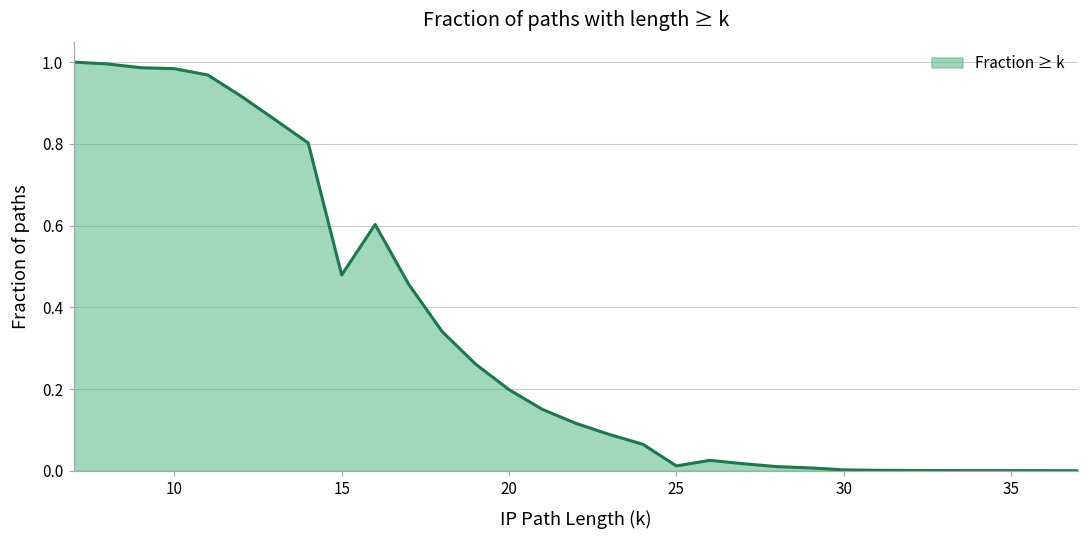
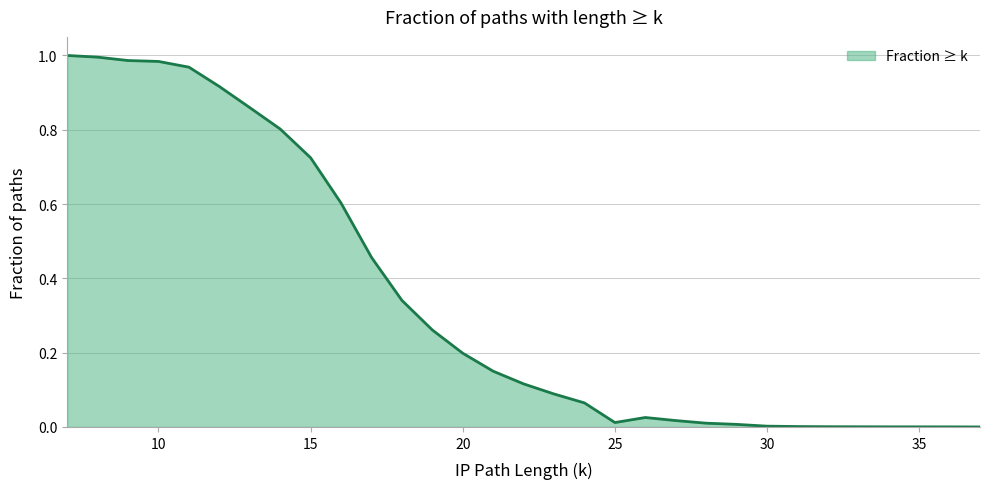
  {
    "10": 0.98,
-   "15": 0.48,
+   "15": 0.72,
    "20": 0.20,
    "25": 0.01,
    "30": 0.00
  }
